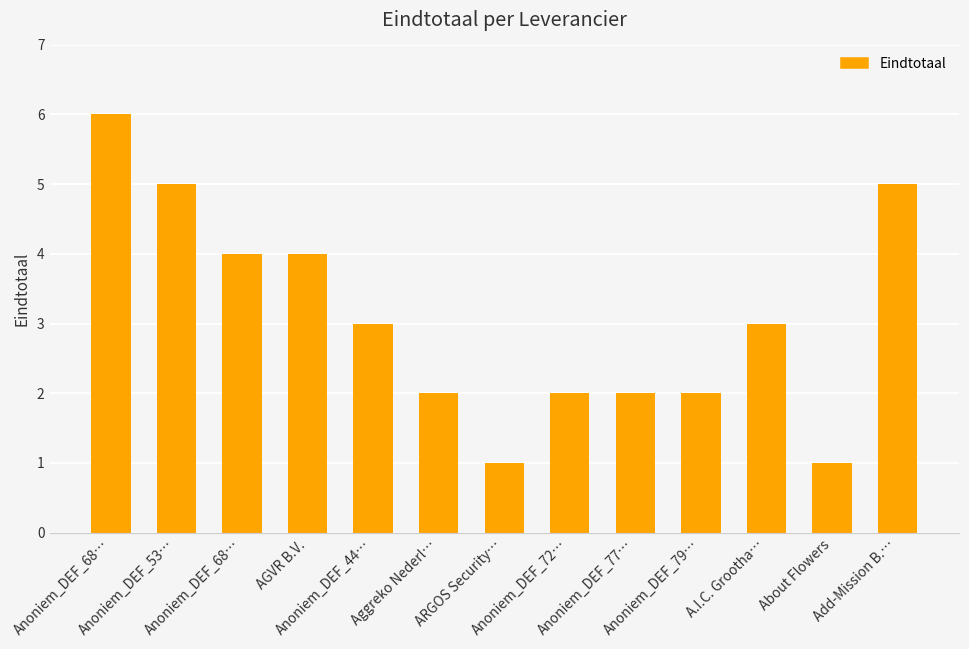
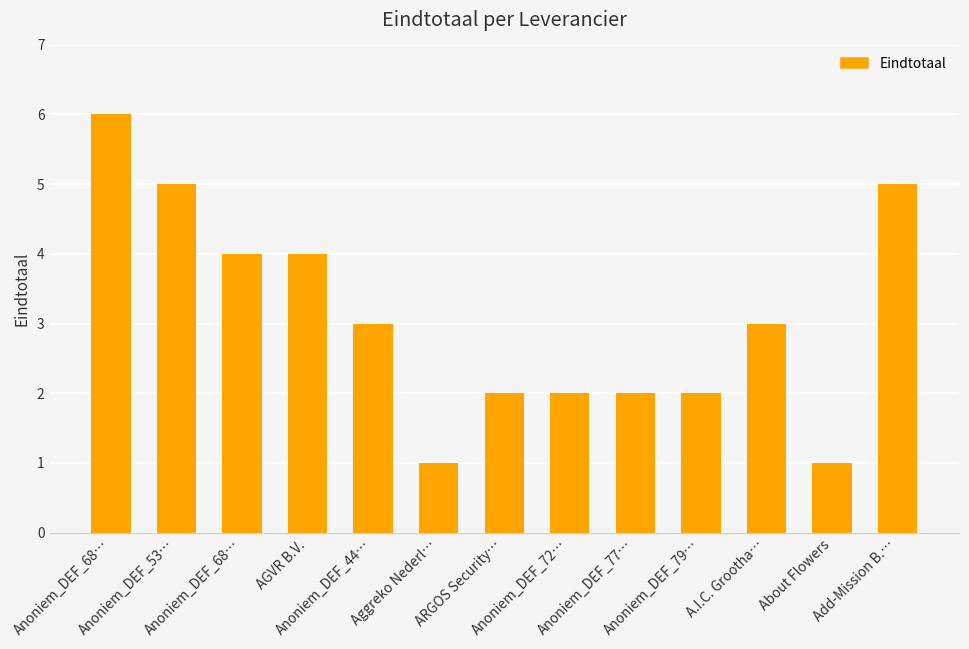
  {
    "Anoniem_DEF_53…": 5,
    "AGVR B.V.": 4,
    "Anoniem_DEF_44…": 3,
-   "Aggreko Nederl…": 2,
-   "ARGOS Security…": 1,
+   "Aggreko Nederl…": 1,
+   "ARGOS Security…": 2,
    "Anoniem_DEF_72…": 2,
    "Anoniem_DEF_77…": 2,
    "Anoniem_DEF_79…": 2,
    "A.I.C. Grootha…": 3,
    "About Flowers": 1,
    "Add-Mission B.…": 5
  }
